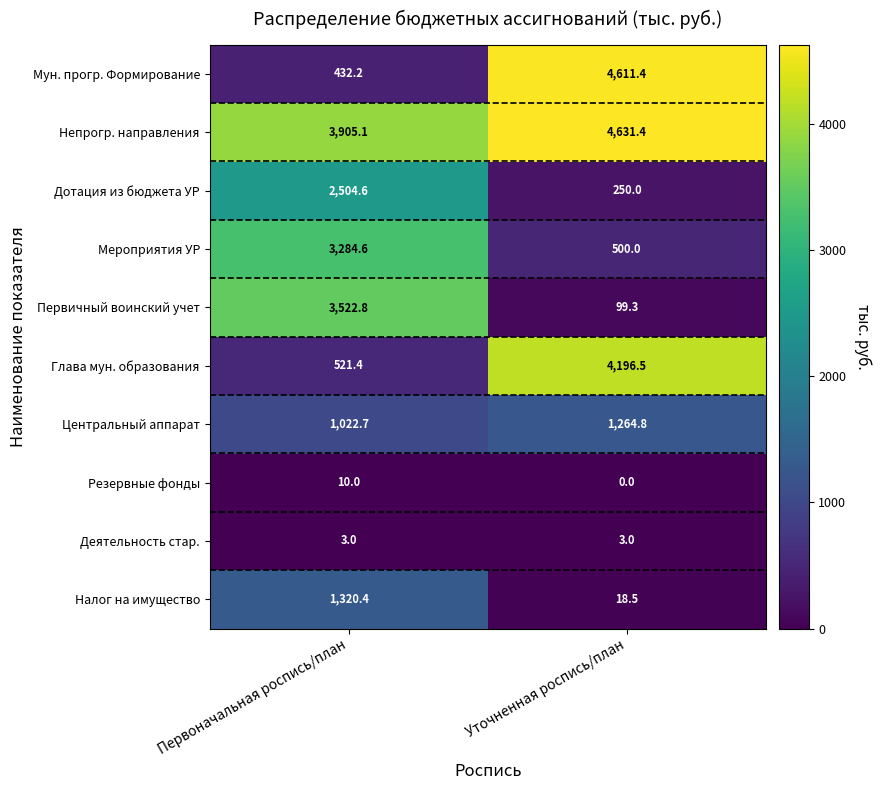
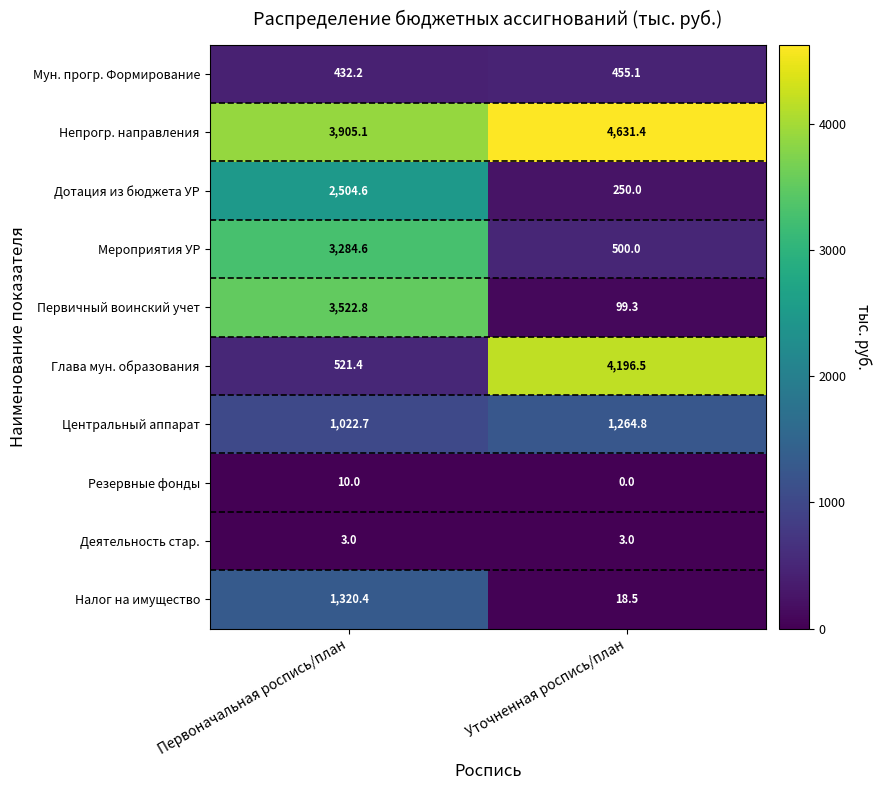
  {
    "Мун. прогр. Формирование": {
      "Первоначальная роспись/план": "432.2",
-     "Уточненная роспись/план": "4,611.4"
+     "Уточненная роспись/план": "455.1"
    },
    "Непрогр. направления": {
      "Первоначальная роспись/план": "3,905.1",
      "Уточненная роспись/план": "4,631.4"
    },
    "Дотация из бюджета УР": {
      "Первоначальная роспись/план": "2,504.6",
      "Уточненная роспись/план": "250.0"
    },
    "Мероприятия УР": {
      "Первоначальная роспись/план": "3,284.6",
      "Уточненная роспись/план": "500.0"
    },
    "Первичный воинский учет": {
      "Первоначальная роспись/план": "3,522.8",
      "Уточненная роспись/план": "99.3"
    },
    "Глава мун. образования": {
      "Первоначальная роспись/план": "521.4",
      "Уточненная роспись/план": "4,196.5"
    },
    "Центральный аппарат": {
      "Первоначальная роспись/план": "1,022.7",
      "Уточненная роспись/план": "1,264.8"
    },
    "Резервные фонды": {
      "Первоначальная роспись/план": "10.0",
      "Уточненная роспись/план": "0.0"
    },
    "Деятельность стар.": {
      "Первоначальная роспись/план": "3.0",
      "Уточненная роспись/план": "3.0"
    },
    "Налог на имущество": {
      "Первоначальная роспись/план": "1,320.4",
      "Уточненная роспись/план": "18.5"
    }
  }
